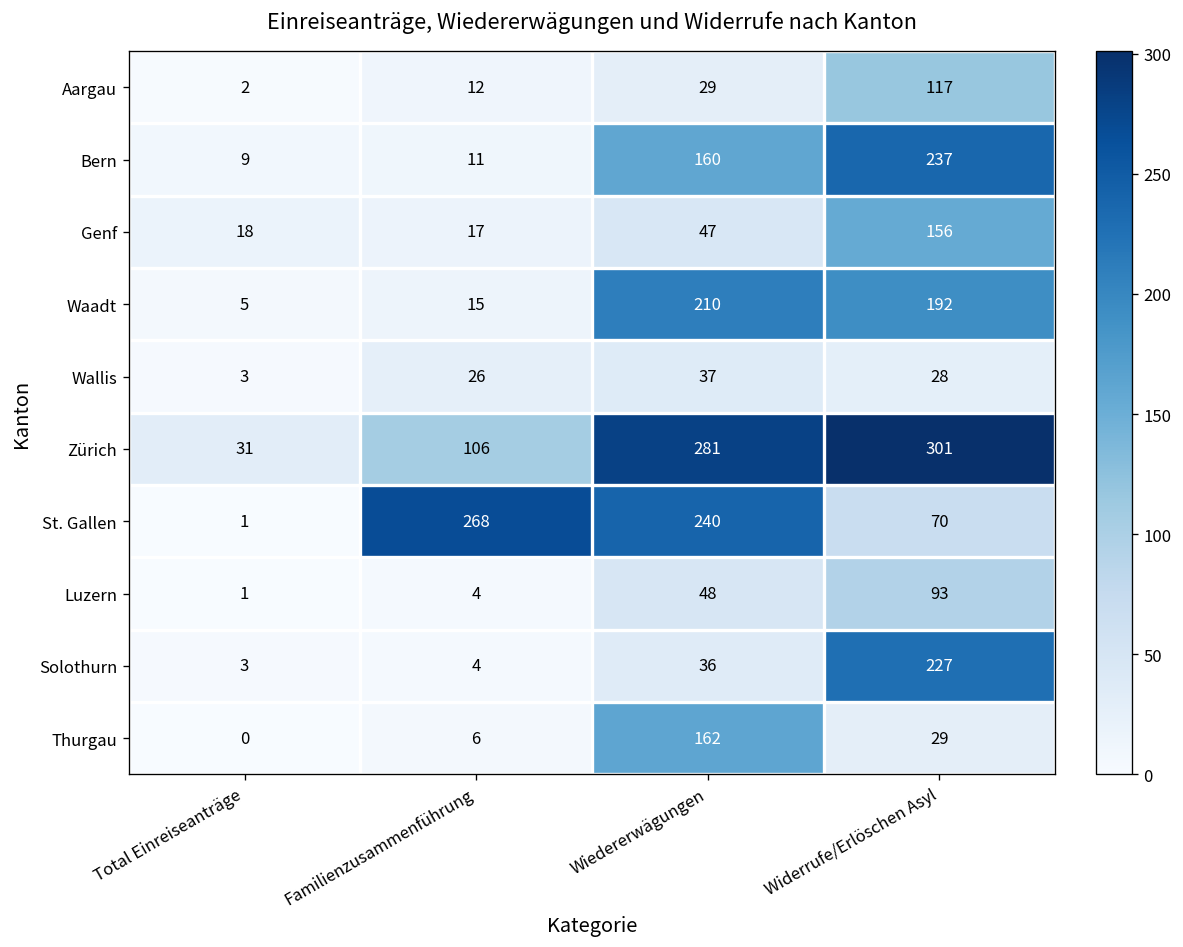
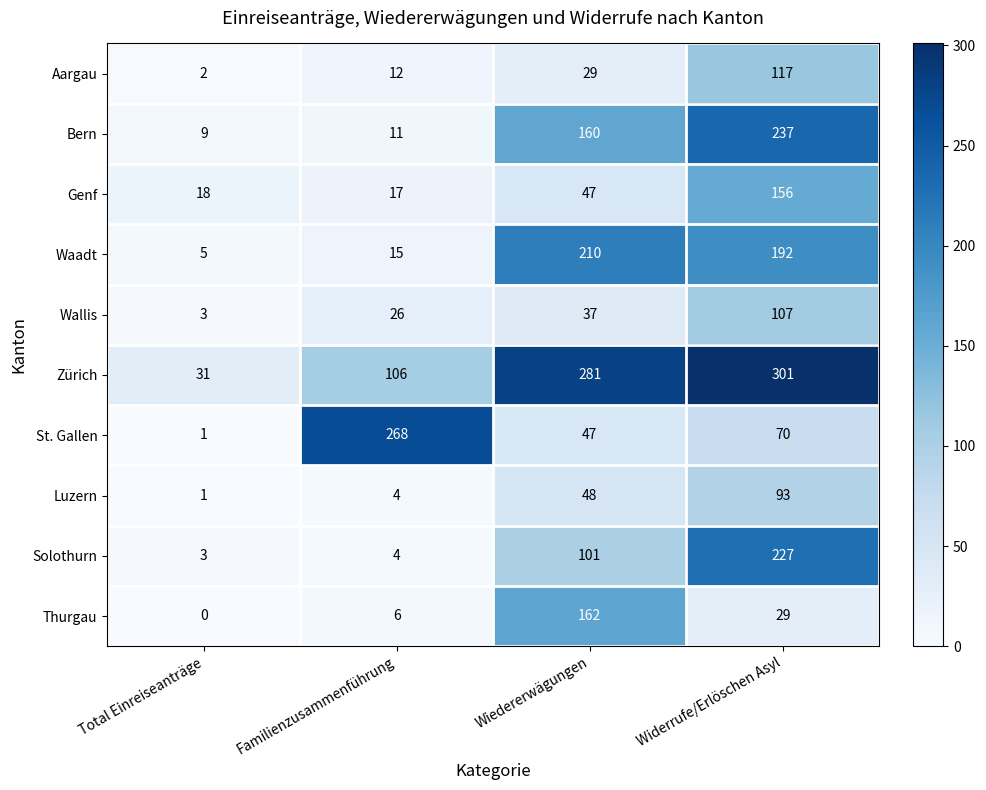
  {
    "Aargau": {
      "Total Einreiseanträge": 2,
      "Familienzusammenführung": 12,
      "Wiedererwägungen": 29,
      "Widerrufe/Erlöschen Asyl": 117
    },
    "Bern": {
      "Total Einreiseanträge": 9,
      "Familienzusammenführung": 11,
      "Wiedererwägungen": 160,
      "Widerrufe/Erlöschen Asyl": 237
    },
    "Genf": {
      "Total Einreiseanträge": 18,
      "Familienzusammenführung": 17,
      "Wiedererwägungen": 47,
      "Widerrufe/Erlöschen Asyl": 156
    },
    "Waadt": {
      "Total Einreiseanträge": 5,
      "Familienzusammenführung": 15,
      "Wiedererwägungen": 210,
      "Widerrufe/Erlöschen Asyl": 192
    },
    "Wallis": {
      "Total Einreiseanträge": 3,
      "Familienzusammenführung": 26,
      "Wiedererwägungen": 37,
-     "Widerrufe/Erlöschen Asyl": 28
+     "Widerrufe/Erlöschen Asyl": 107
    },
    "Zürich": {
      "Total Einreiseanträge": 31,
      "Familienzusammenführung": 106,
      "Wiedererwägungen": 281,
      "Widerrufe/Erlöschen Asyl": 301
    },
    "St. Gallen": {
      "Total Einreiseanträge": 1,
      "Familienzusammenführung": 268,
-     "Wiedererwägungen": 240,
+     "Wiedererwägungen": 47,
      "Widerrufe/Erlöschen Asyl": 70
    },
    "Luzern": {
      "Total Einreiseanträge": 1,
      "Familienzusammenführung": 4,
      "Wiedererwägungen": 48,
      "Widerrufe/Erlöschen Asyl": 93
    },
    "Solothurn": {
      "Total Einreiseanträge": 3,
      "Familienzusammenführung": 4,
-     "Wiedererwägungen": 36,
+     "Wiedererwägungen": 101,
      "Widerrufe/Erlöschen Asyl": 227
    },
    "Thurgau": {
      "Total Einreiseanträge": 0,
      "Familienzusammenführung": 6,
      "Wiedererwägungen": 162,
      "Widerrufe/Erlöschen Asyl": 29
    }
  }
